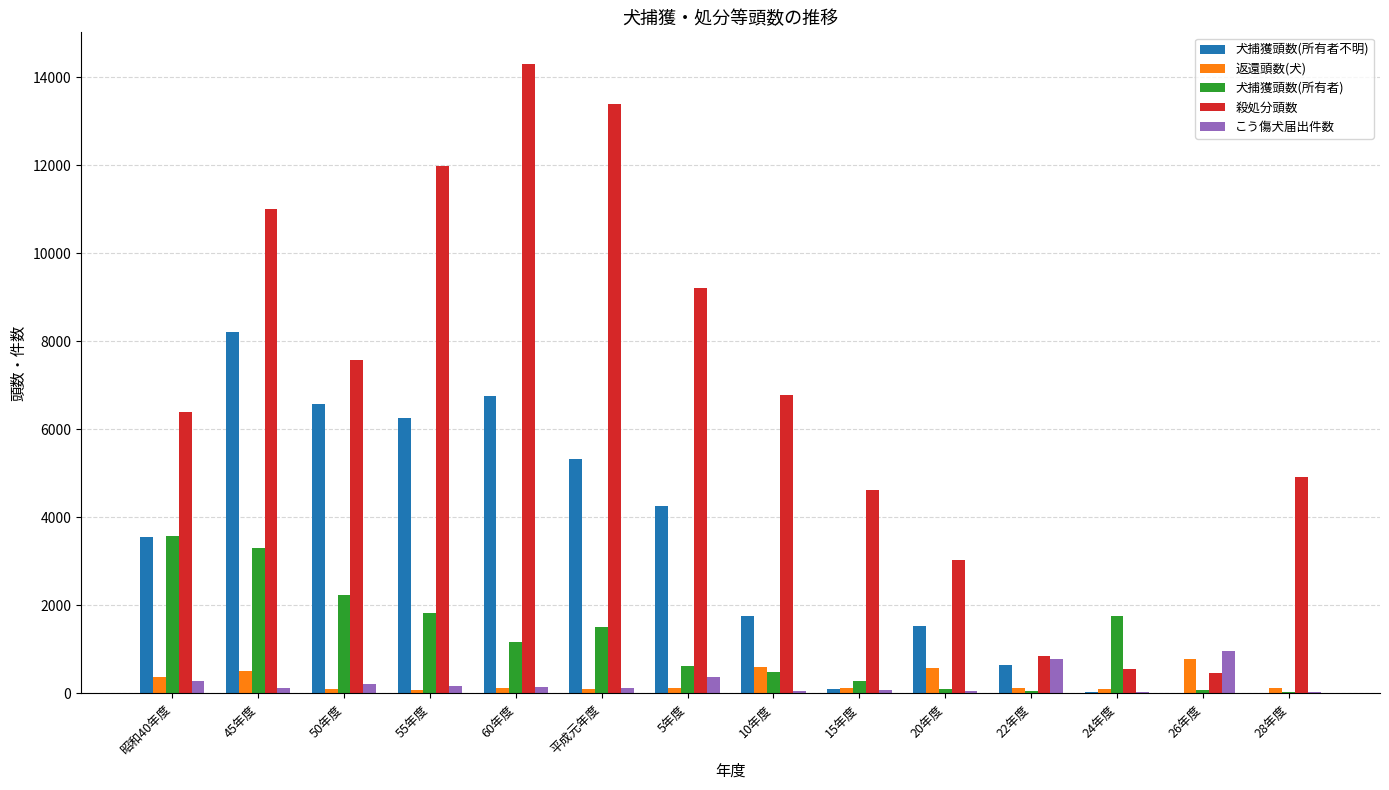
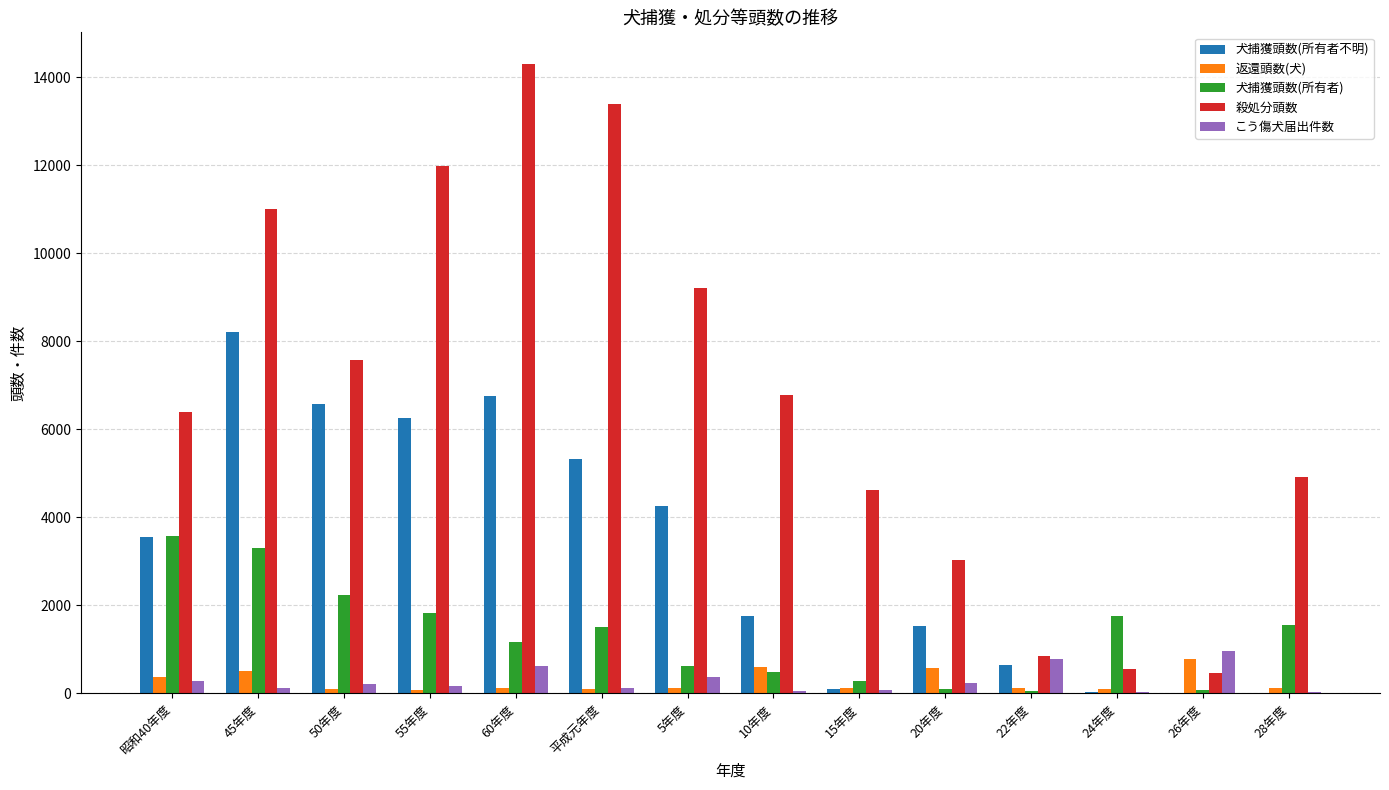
  {
    "犬捕獲頭数(所有者不明)": {
      "昭和40年度": 3600,
      "45年度": 8200,
      "50年度": 6600,
      "55年度": 6300,
      "60年度": 6700,
      "平成元年度": 5300,
      "5年度": 4300,
      "10年度": 1800,
      "15年度": 100,
      "20年度": 1500,
      "22年度": 600
    },
    "返還頭数(犬)": {
      "昭和40年度": 400,
      "45年度": 500,
      "50年度": 100,
      "55年度": 100,
      "60年度": 100,
      "平成元年度": 100,
      "5年度": 100,
      "10年度": 600,
      "15年度": 100,
      "20年度": 600,
      "22年度": 100,
      "24年度": 100,
      "26年度": 800,
      "28年度": 100
    },
    "犬捕獲頭数(所有者)": {
      "昭和40年度": 3600,
      "45年度": 3300,
      "50年度": 2200,
      "55年度": 1800,
      "60年度": 1200,
      "平成元年度": 1500,
      "5年度": 600,
      "10年度": 500,
      "15年度": 300,
      "20年度": 100,
      "22年度": 100,
      "24年度": 1800,
      "26年度": 100,
-     "28年度": 0
+     "28年度": 1600
    },
    "殺処分頭数": {
      "昭和40年度": 6400,
      "45年度": 11000,
      "50年度": 7600,
      "55年度": 12000,
      "60年度": 14300,
      "平成元年度": 13400,
      "5年度": 9200,
      "10年度": 6800,
      "15年度": 4600,
      "20年度": 3000,
      "22年度": 800,
      "24年度": 600,
      "26年度": 500,
      "28年度": 4900
    },
    "こう傷犬届出件数": {
      "昭和40年度": 300,
      "45年度": 100,
      "50年度": 200,
      "55年度": 200,
-     "60年度": 100,
+     "60年度": 600,
      "平成元年度": 100,
      "5年度": 400,
      "15年度": 100,
-     "20年度": 100,
+     "20年度": 200,
      "22年度": 800,
      "26年度": 1000
    }
  }
